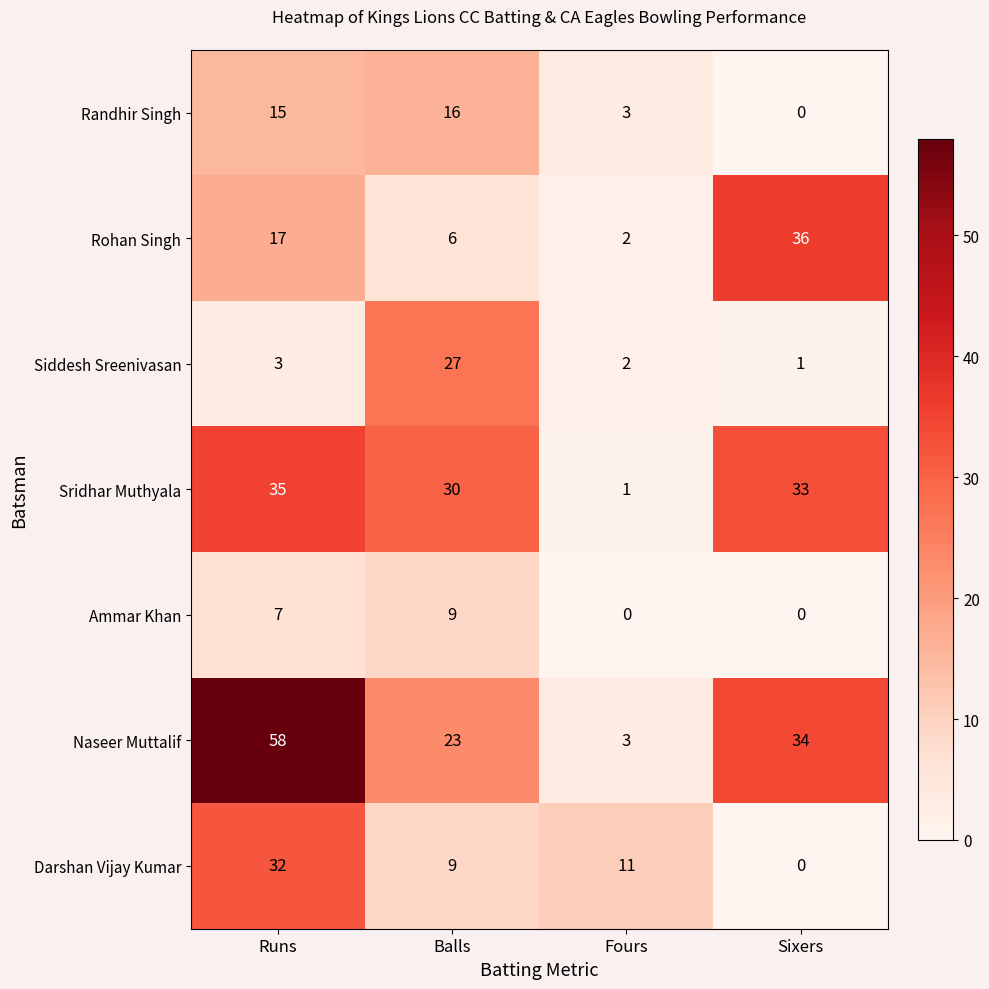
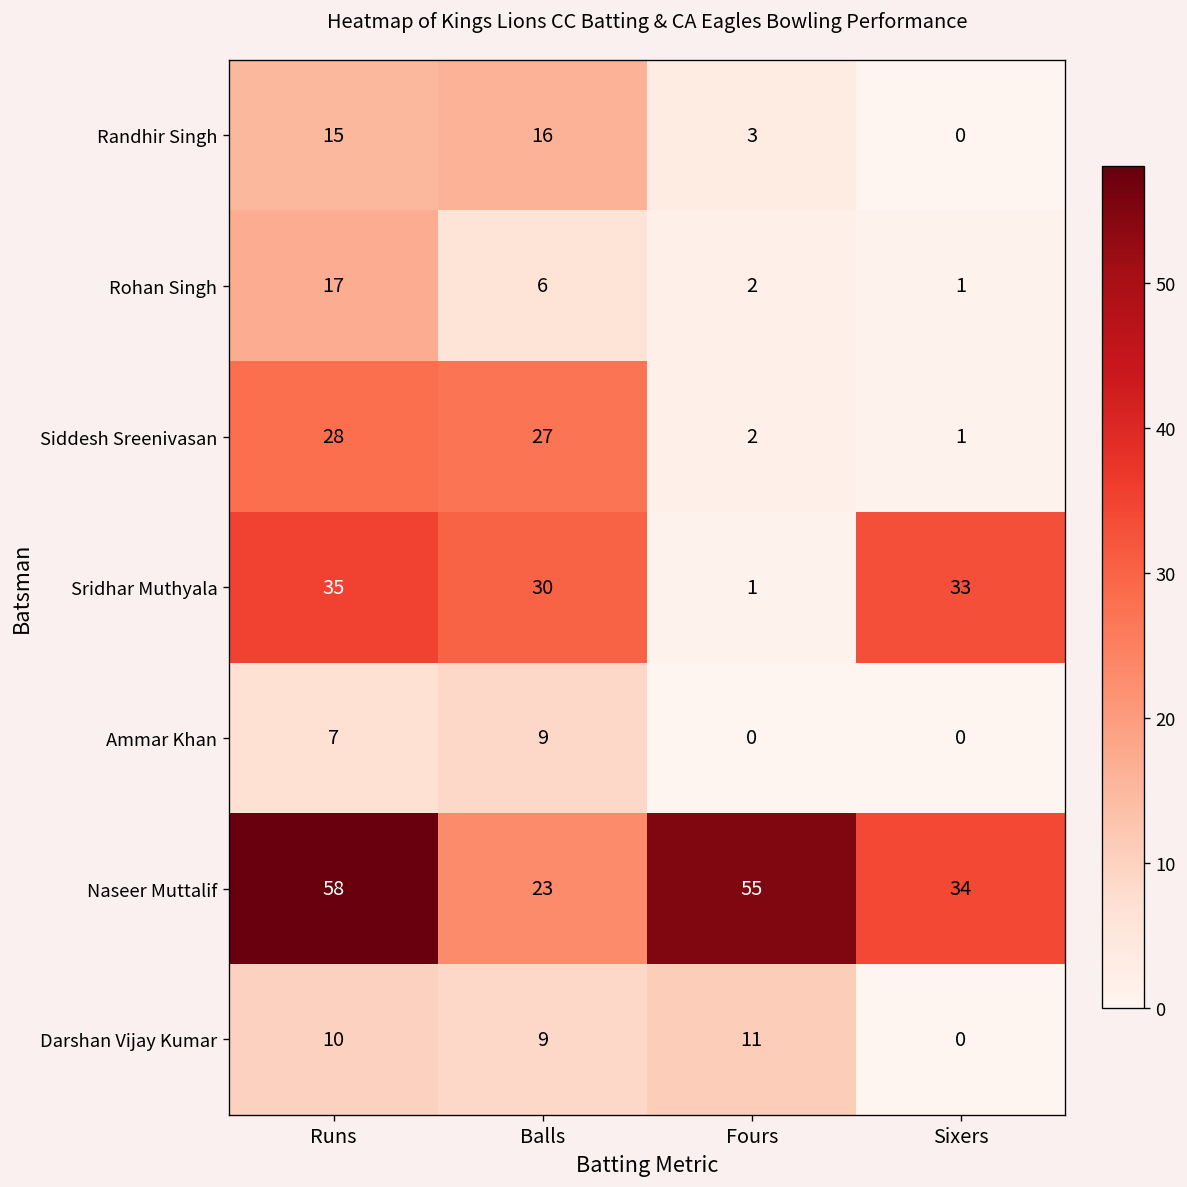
  {
    "Randhir Singh": {
      "Runs": 15,
      "Balls": 16,
      "Fours": 3,
      "Sixers": 0
    },
    "Rohan Singh": {
      "Runs": 17,
      "Balls": 6,
      "Fours": 2,
-     "Sixers": 36
+     "Sixers": 1
    },
    "Siddesh Sreenivasan": {
-     "Runs": 3,
+     "Runs": 28,
      "Balls": 27,
      "Fours": 2,
      "Sixers": 1
    },
    "Sridhar Muthyala": {
      "Runs": 35,
      "Balls": 30,
      "Fours": 1,
      "Sixers": 33
    },
    "Ammar Khan": {
      "Runs": 7,
      "Balls": 9,
      "Fours": 0,
      "Sixers": 0
    },
    "Naseer Muttalif": {
      "Runs": 58,
      "Balls": 23,
-     "Fours": 3,
+     "Fours": 55,
      "Sixers": 34
    },
    "Darshan Vijay Kumar": {
-     "Runs": 32,
+     "Runs": 10,
      "Balls": 9,
      "Fours": 11,
      "Sixers": 0
    }
  }
